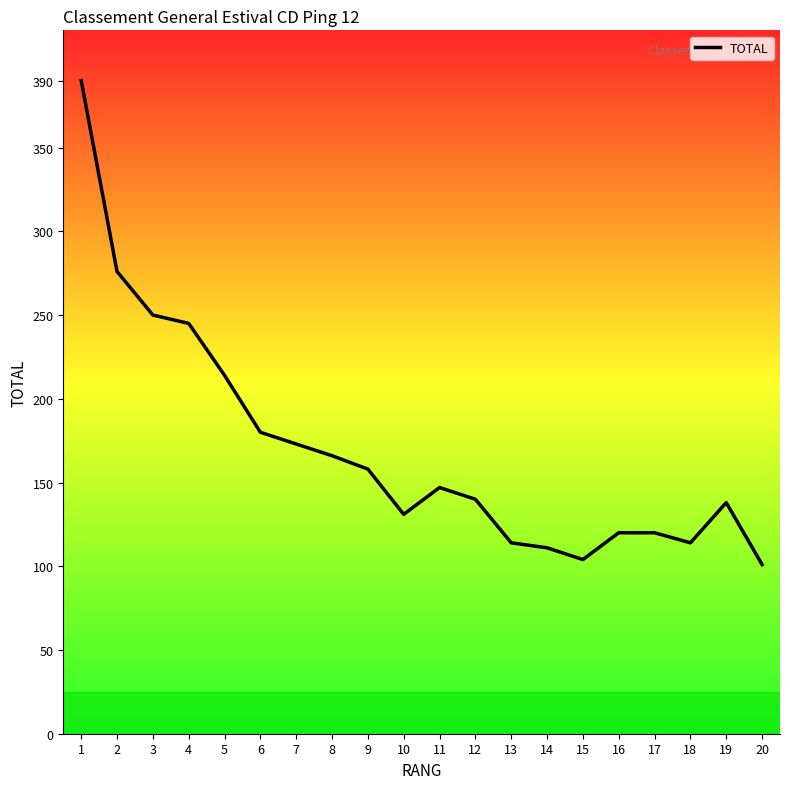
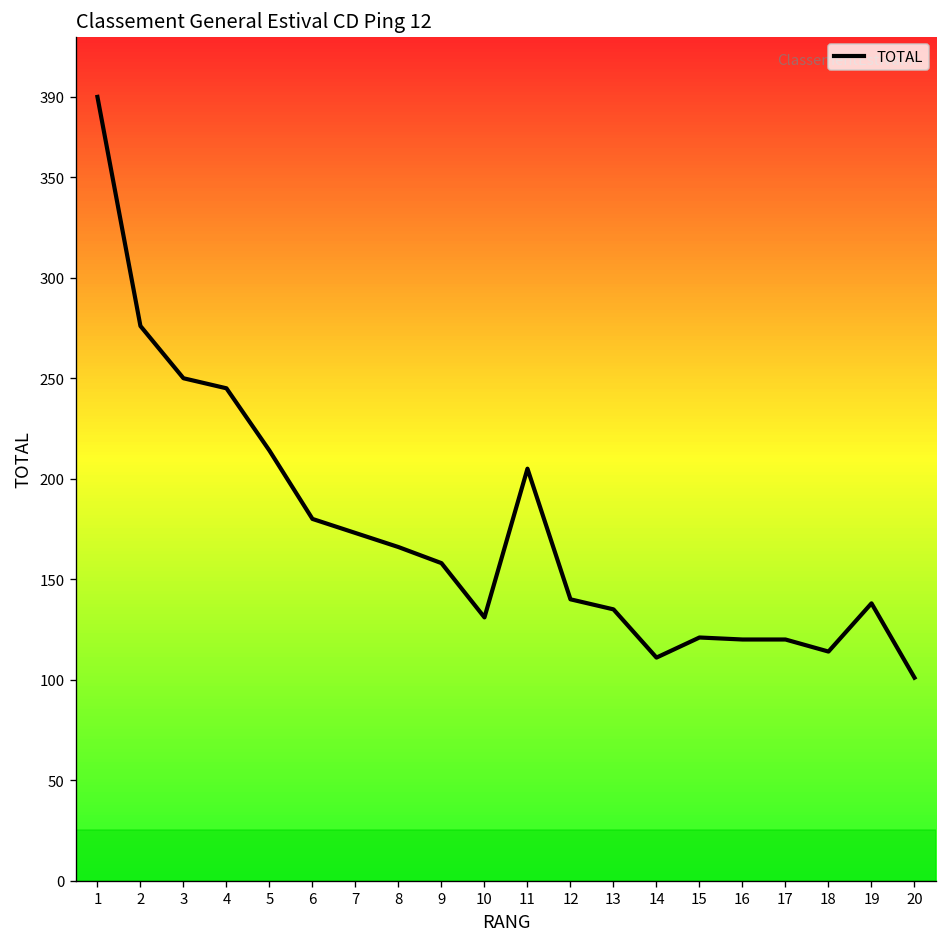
  {
    "1": 390,
    "2": 276,
    "3": 250,
    "4": 245,
    "5": 214,
    "6": 180,
    "7": 173,
    "8": 166,
    "9": 158,
    "10": 131,
-   "11": 147,
+   "11": 205,
    "12": 140,
-   "13": 114,
+   "13": 135,
    "14": 111,
-   "15": 104,
+   "15": 121,
    "16": 120,
    "17": 120,
    "18": 114,
    "19": 138,
    "20": 101
  }
